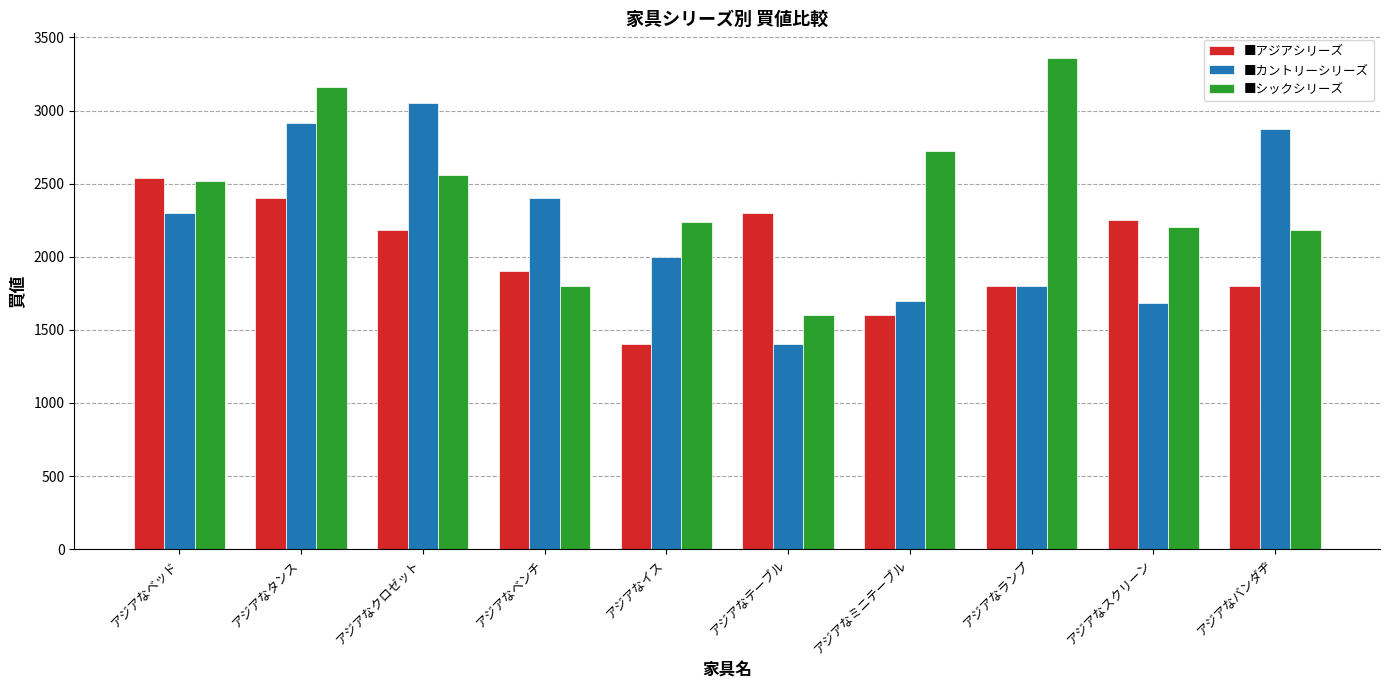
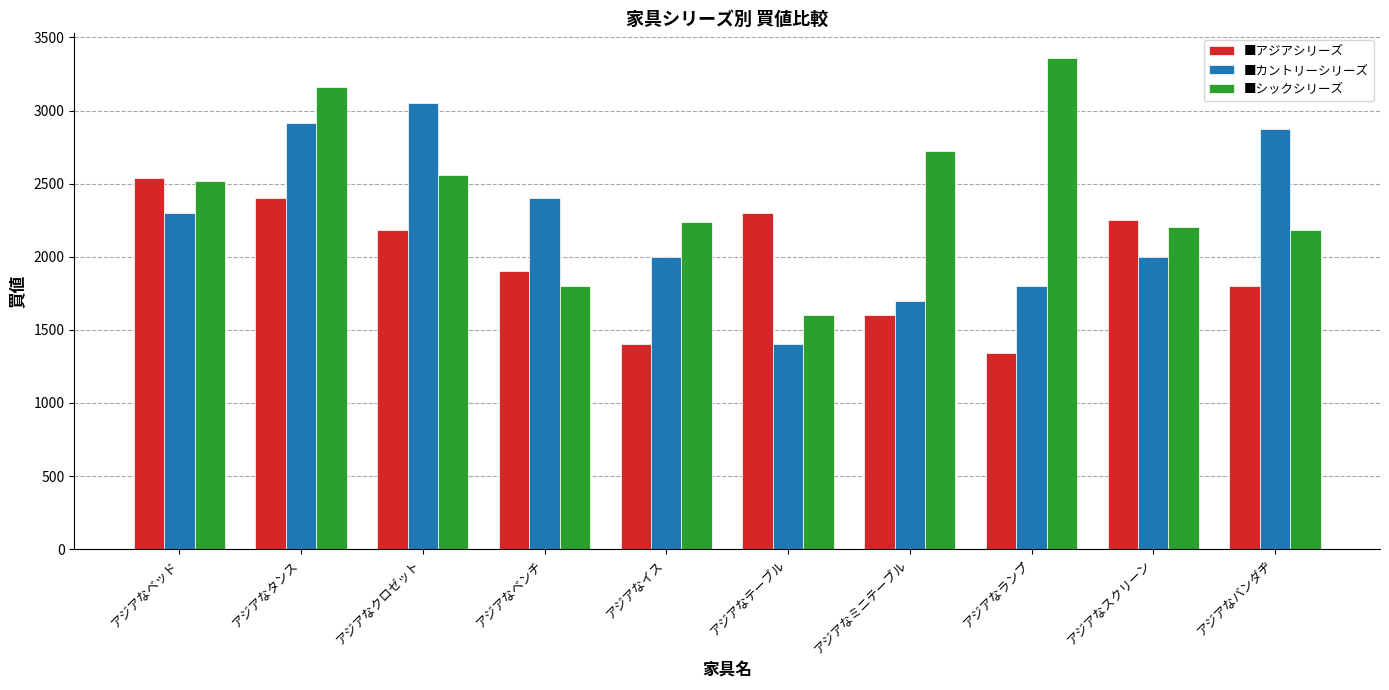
  {
    "■アジアシリーズ": {
      "アジアなベッド": 2540,
      "アジアなタンス": 2400,
      "アジアなクロゼット": 2180,
      "アジアなベンチ": 1900,
      "アジアなイス": 1400,
      "アジアなテーブル": 2300,
      "アジアなミニテーブル": 1600,
-     "アジアなランプ": 1800,
+     "アジアなランプ": 1340,
      "アジアなスクリーン": 2250,
      "アジアなバンダヂ": 1800
    },
    "■カントリーシリーズ": {
      "アジアなベッド": 2300,
      "アジアなタンス": 2910,
      "アジアなクロゼット": 3050,
      "アジアなベンチ": 2400,
      "アジアなイス": 2000,
      "アジアなテーブル": 1400,
      "アジアなミニテーブル": 1700,
      "アジアなランプ": 1800,
-     "アジアなスクリーン": 1680,
+     "アジアなスクリーン": 2000,
      "アジアなバンダヂ": 2870
    },
    "■シックシリーズ": {
      "アジアなベッド": 2520,
      "アジアなタンス": 3160,
      "アジアなクロゼット": 2560,
      "アジアなベンチ": 1800,
      "アジアなイス": 2240,
      "アジアなテーブル": 1600,
      "アジアなミニテーブル": 2720,
      "アジアなランプ": 3360,
      "アジアなスクリーン": 2200,
      "アジアなバンダヂ": 2180
    }
  }
